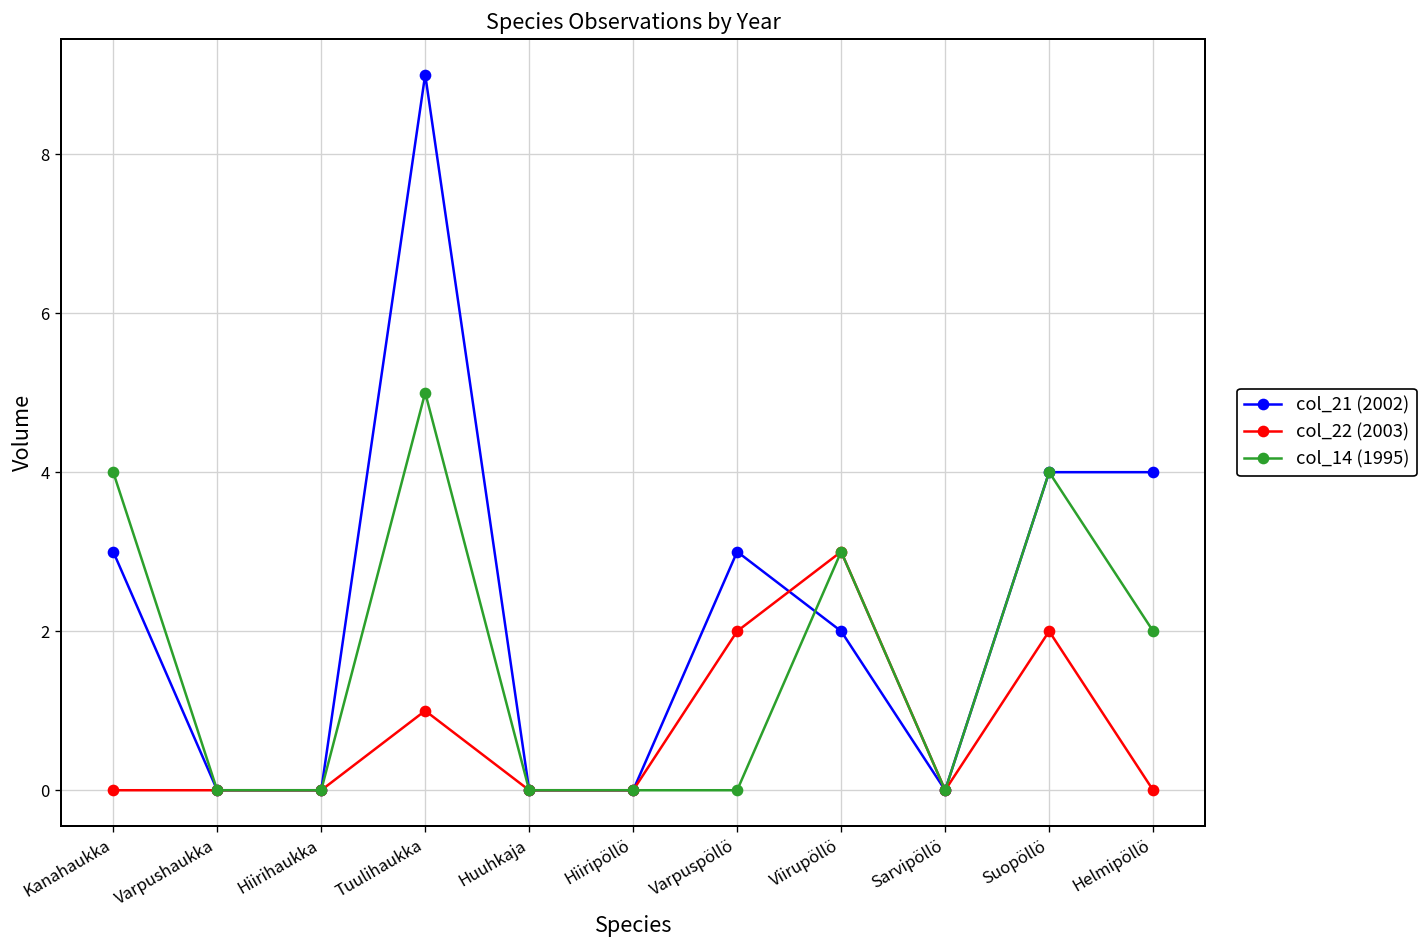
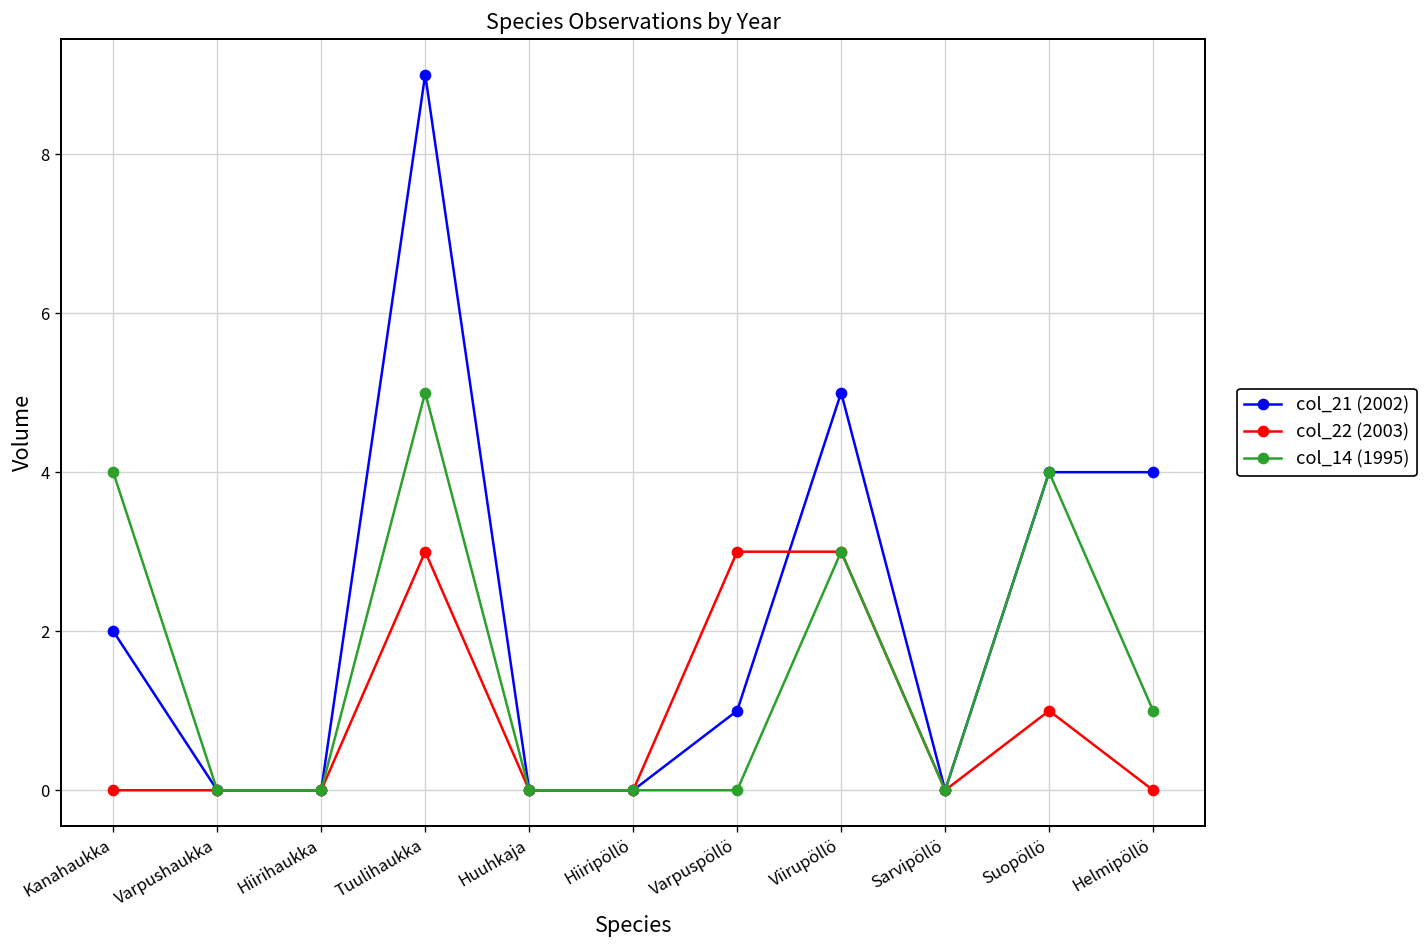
  {
    "col_21 (2002)": {
-     "Kanahaukka": 3,
+     "Kanahaukka": 2,
      "Tuulihaukka": 9,
-     "Varpuspöllö": 3,
-     "Viirupöllö": 2,
+     "Varpuspöllö": 1,
+     "Viirupöllö": 5,
      "Helmipöllö": 4
    },
    "col_22 (2003)": {
      "Kanahaukka": 0,
-     "Tuulihaukka": 1,
-     "Varpuspöllö": 2,
-     "Suopöllö": 2,
+     "Tuulihaukka": 3,
+     "Varpuspöllö": 3,
+     "Suopöllö": 1,
      "Helmipöllö": 0
    },
    "col_14 (1995)": {
      "Kanahaukka": 4,
      "Tuulihaukka": 5,
      "Varpuspöllö": 0,
-     "Helmipöllö": 2
+     "Helmipöllö": 1
    }
  }
